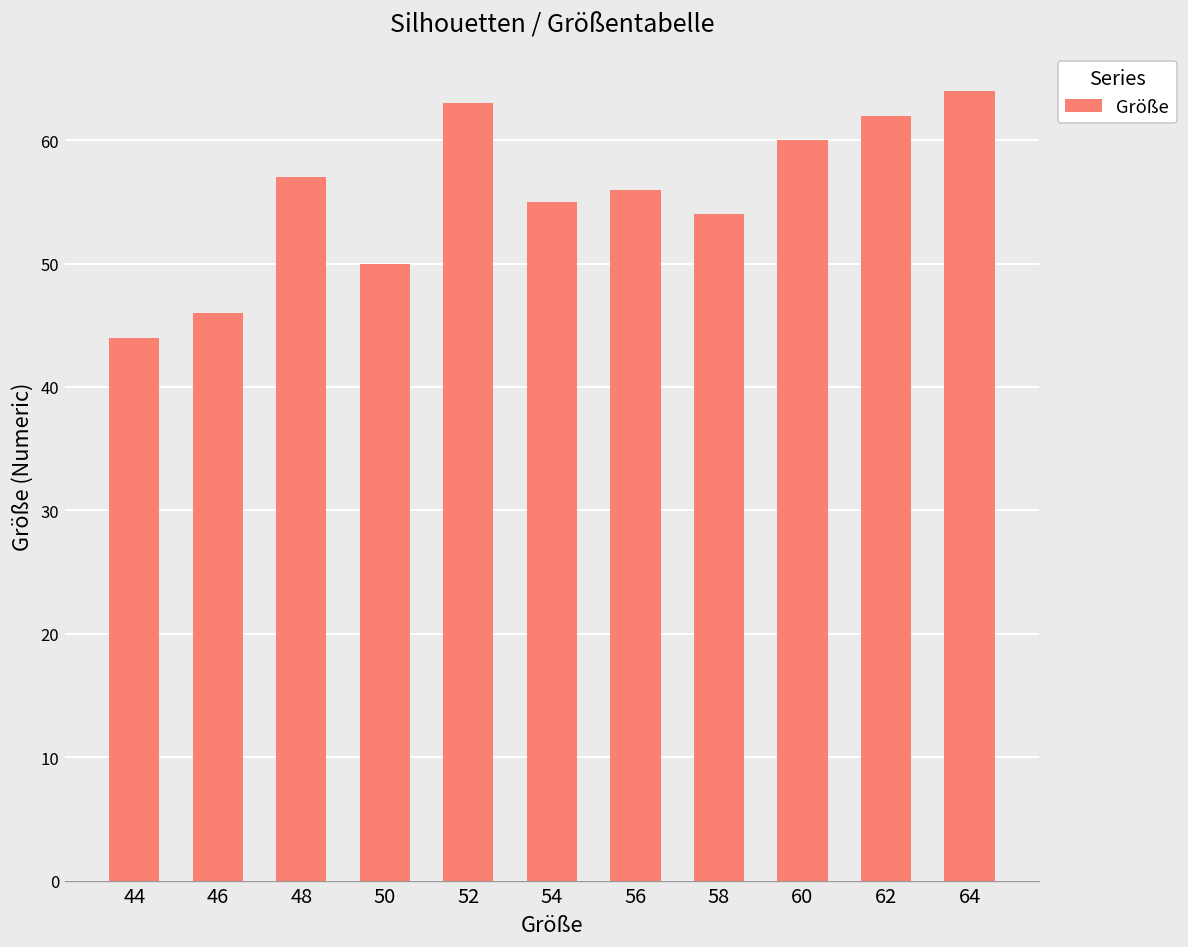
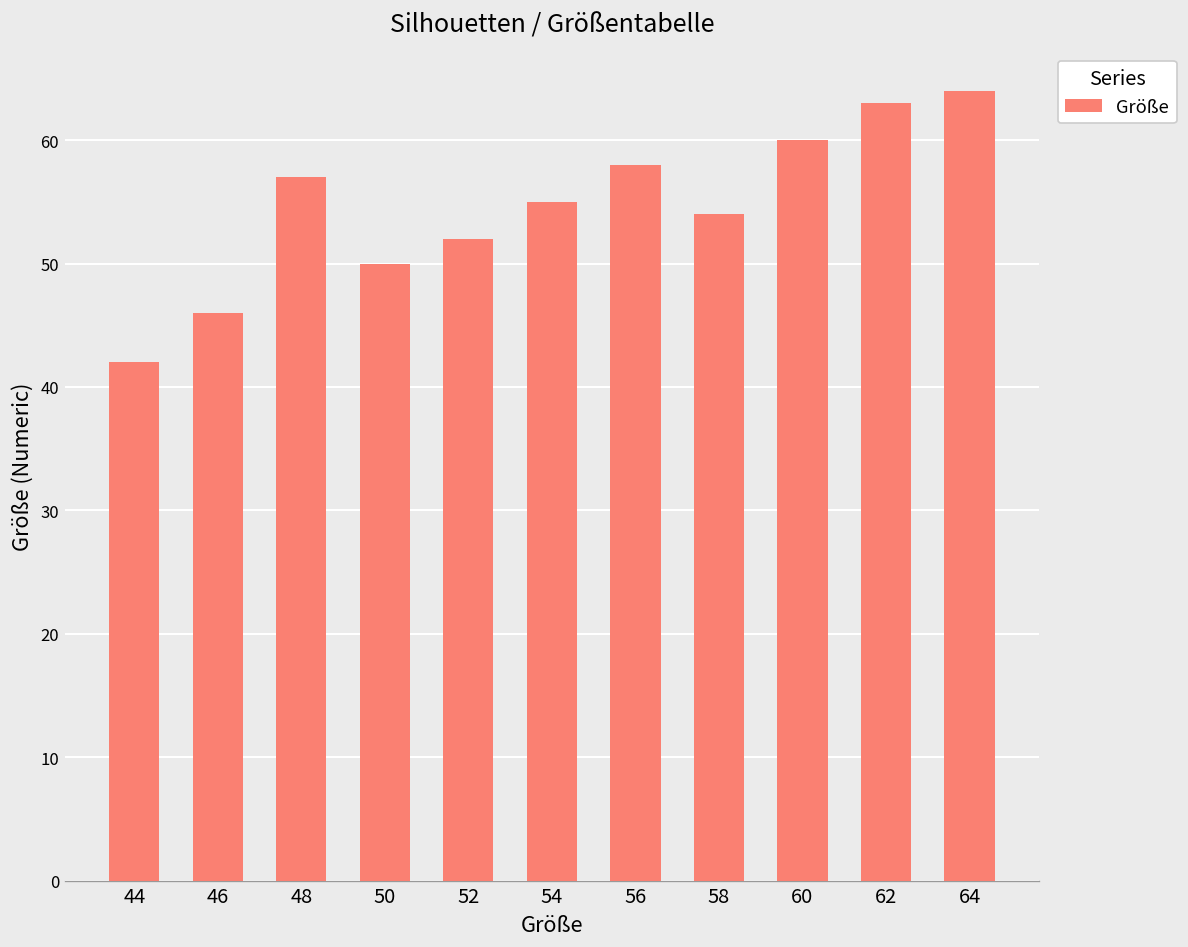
  {
-   "44": 44,
+   "44": 42,
    "46": 46,
    "48": 57,
    "50": 50,
-   "52": 63,
+   "52": 52,
    "54": 55,
-   "56": 56,
+   "56": 58,
    "58": 54,
    "60": 60,
-   "62": 62,
+   "62": 63,
    "64": 64
  }
